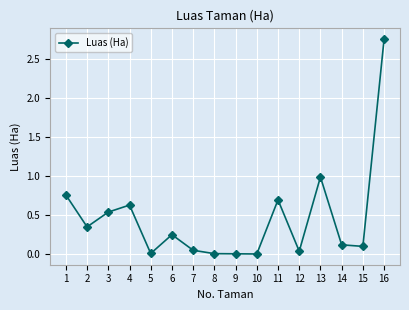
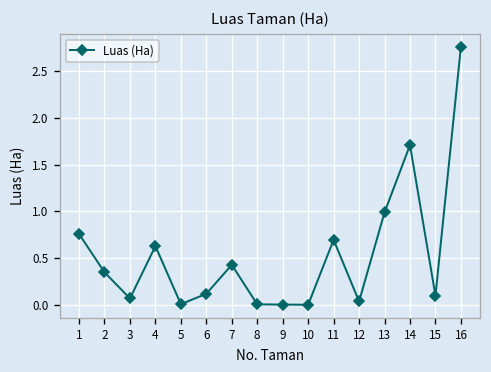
  {
    "1": 0.8,
    "2": 0.4,
-   "3": 0.5,
+   "3": 0.1,
    "4": 0.6,
    "5": 0.0,
-   "6": 0.3,
-   "7": 0.1,
+   "6": 0.1,
+   "7": 0.4,
    "8": 0.0,
    "9": 0.0,
    "10": 0.0,
    "11": 0.7,
    "12": 0.0,
    "13": 1.0,
-   "14": 0.1,
+   "14": 1.7,
    "15": 0.1,
    "16": 2.8
  }
